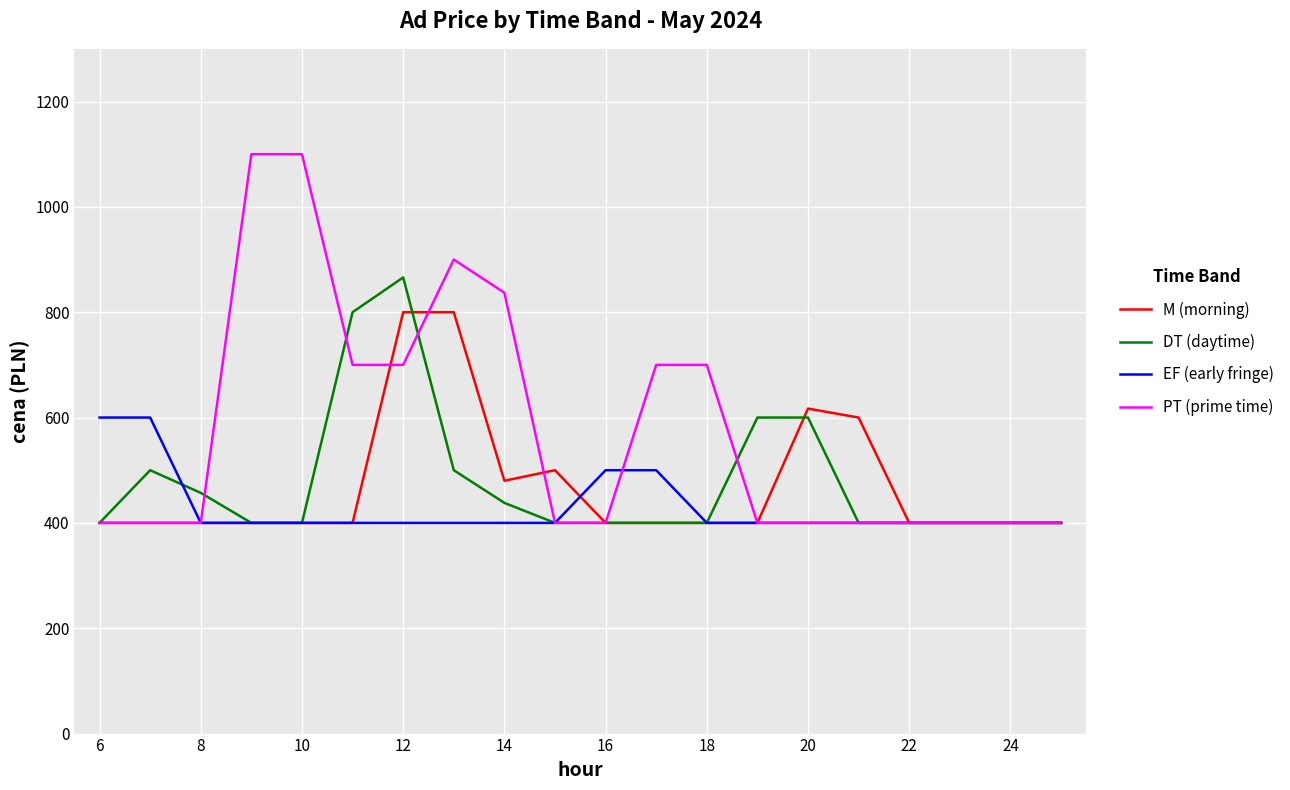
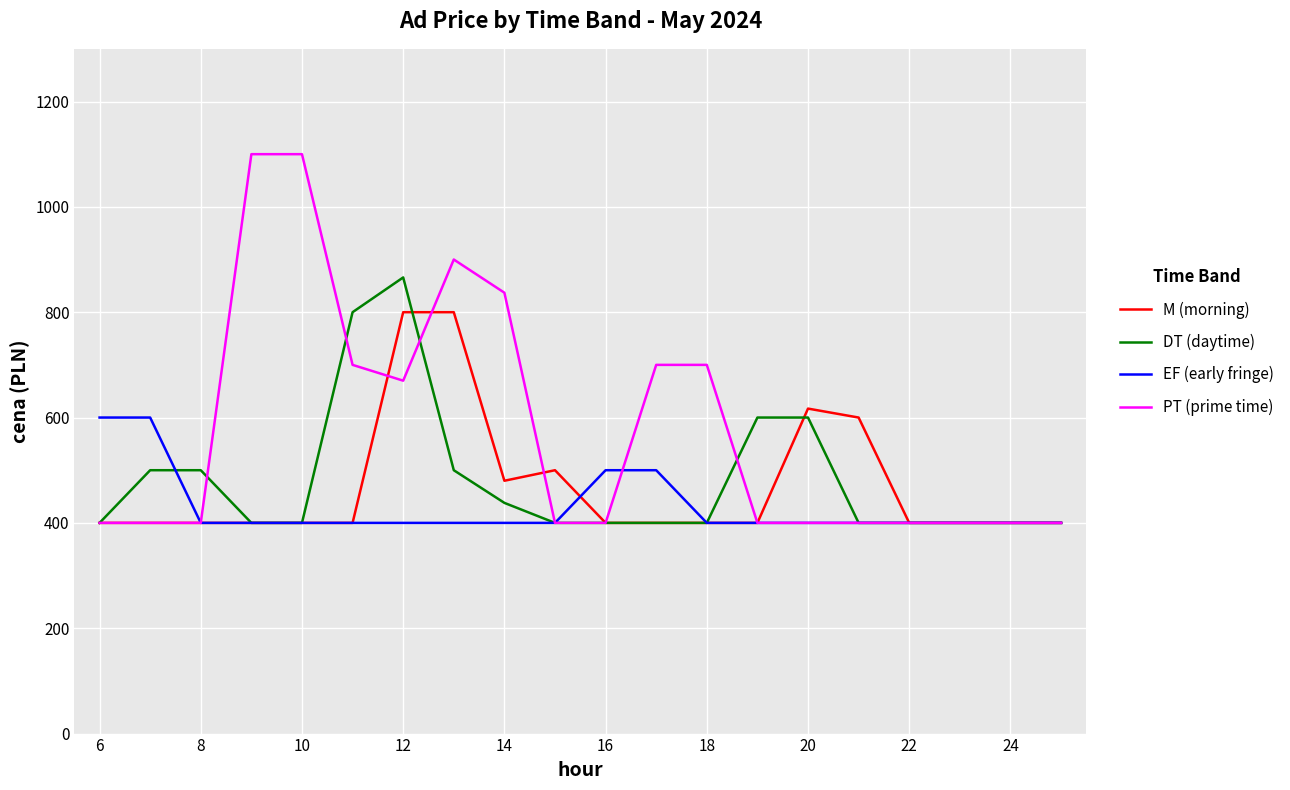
  {
    "M (morning)": {
      "12": 800,
      "14": 480,
      "20": 620
    },
    "DT (daytime)": {
-     "8": 460,
+     "8": 500,
      "12": 870,
      "14": 440,
      "20": 600
    },
    "EF (early fringe)": {
      "6": 600,
      "12": 400,
      "14": 400,
      "16": 500
    },
    "PT (prime time)": {
      "10": 1100,
-     "12": 700,
+     "12": 670,
      "14": 840,
      "18": 700
    }
  }
